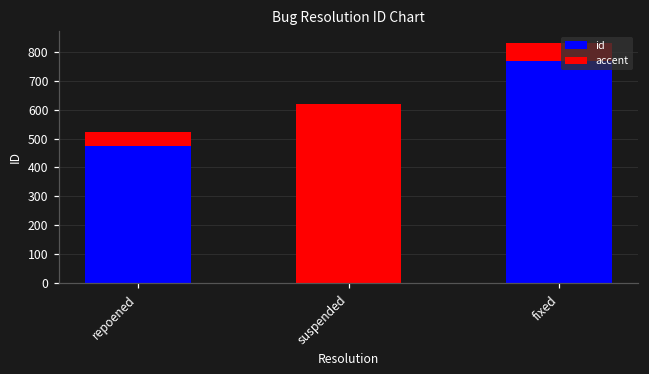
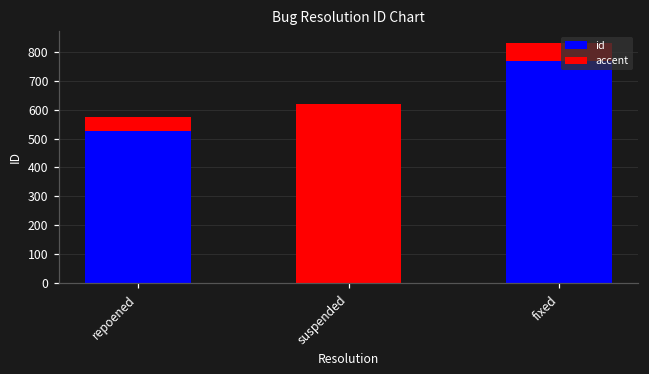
  {
    "id": {
-     "repoened": 470,
+     "repoened": 530,
      "suspended": 540,
      "fixed": 770
    },
    "accent": {
      "repoened": 50,
      "suspended": 80,
      "fixed": 60
    }
  }
